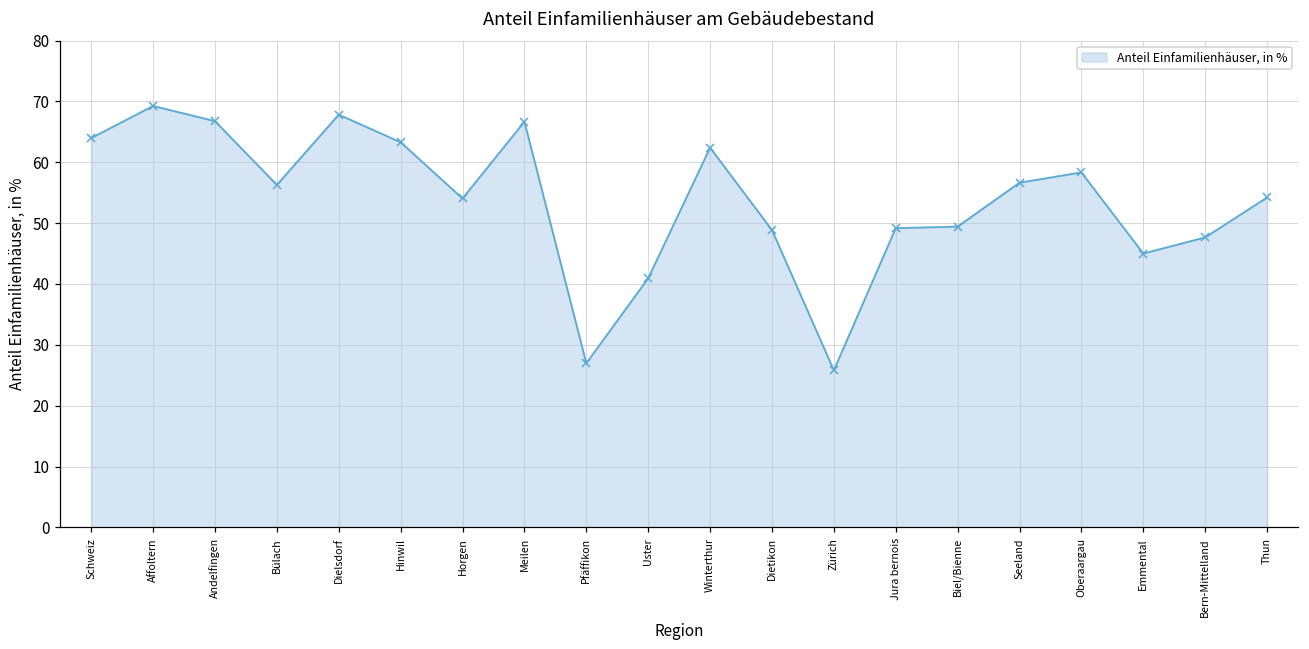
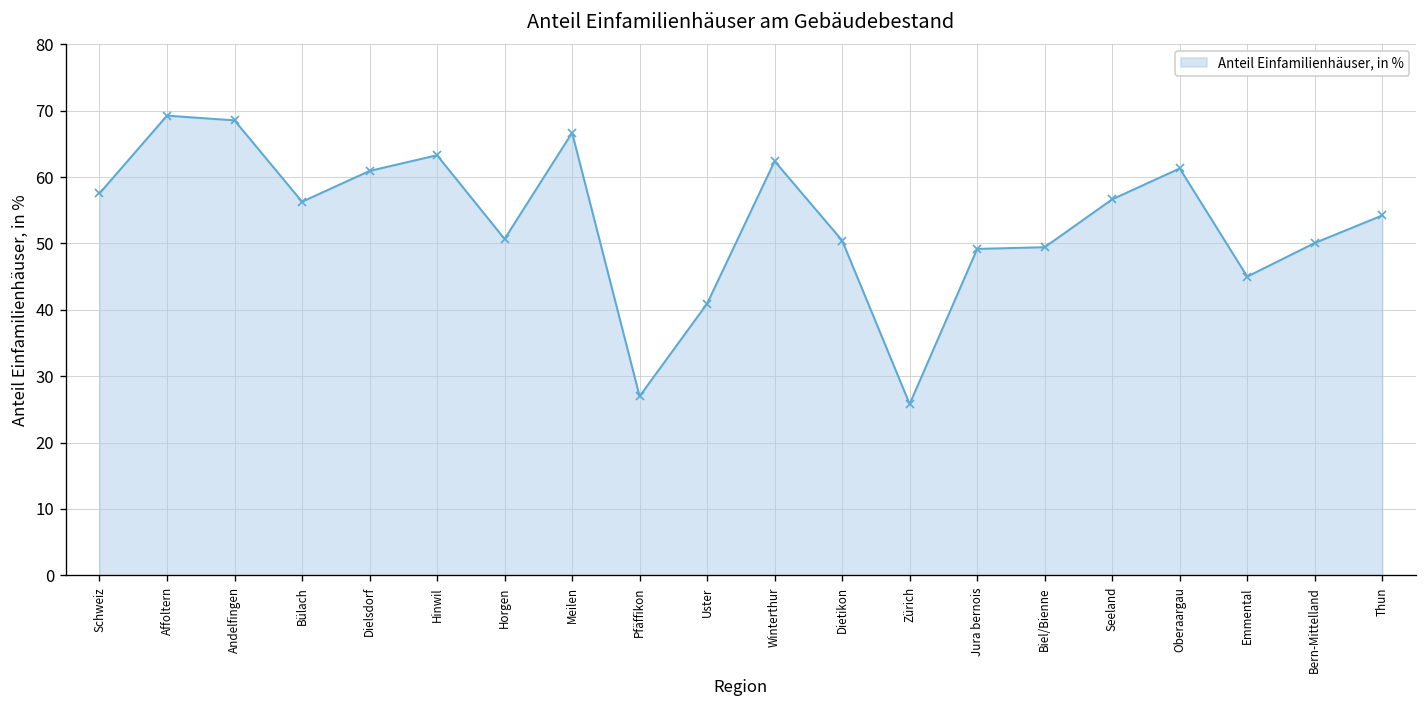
  {
-   "Schweiz": 64,
+   "Schweiz": 58,
    "Affoltern": 69,
-   "Andelfingen": 67,
+   "Andelfingen": 69,
    "Bülach": 56,
-   "Dielsdorf": 68,
+   "Dielsdorf": 61,
    "Hinwil": 63,
-   "Horgen": 54,
+   "Horgen": 51,
    "Meilen": 67,
    "Pfäffikon": 27,
    "Uster": 41,
    "Winterthur": 62,
-   "Dietikon": 49,
+   "Dietikon": 50,
    "Zürich": 26,
    "Jura bernois": 49,
    "Biel/Bienne": 49,
    "Seeland": 57,
-   "Oberaargau": 58,
+   "Oberaargau": 61,
    "Emmental": 45,
-   "Bern-Mittelland": 48,
+   "Bern-Mittelland": 50,
    "Thun": 54
  }
